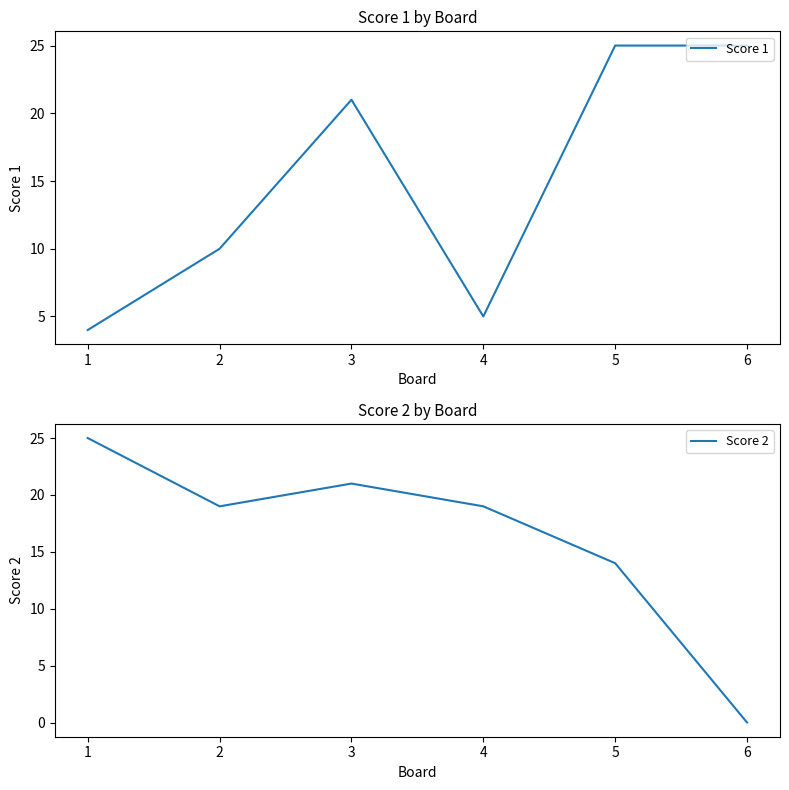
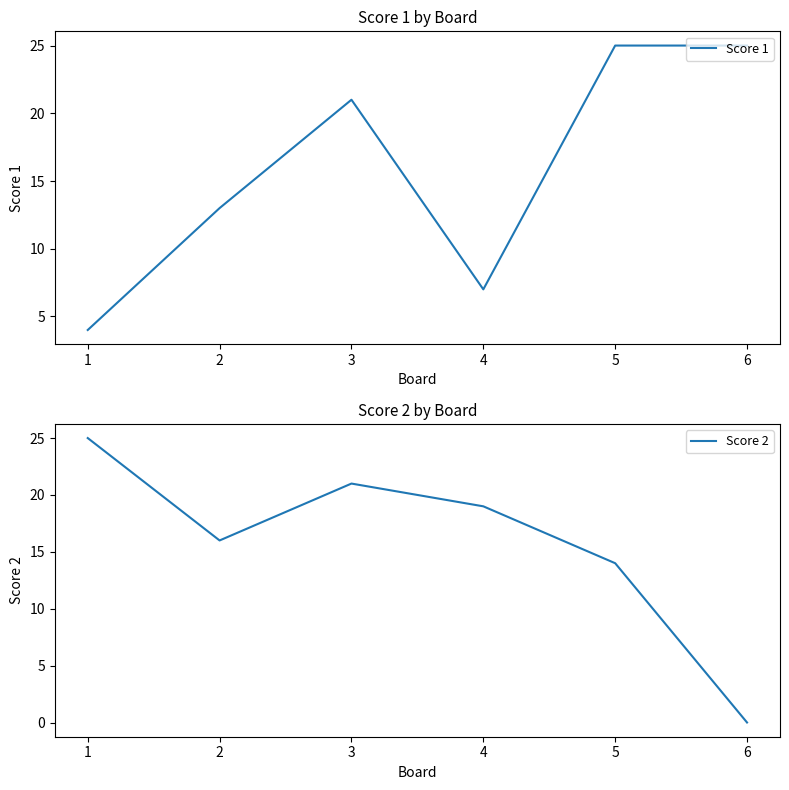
  {
    "Score 1 by Board": {
      "1": 4,
-     "2": 10,
+     "2": 13,
      "3": 21,
-     "4": 5,
+     "4": 7,
      "5": 25
    },
    "Score 2 by Board": {
      "1": 25,
-     "2": 19,
+     "2": 16,
      "3": 21,
      "4": 19,
      "5": 14,
      "6": 0
    }
  }
